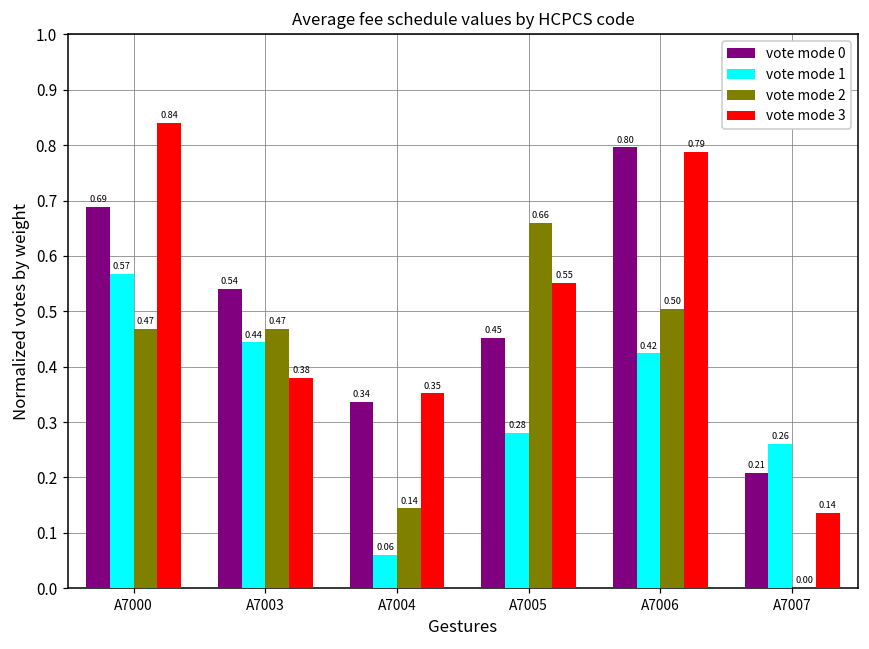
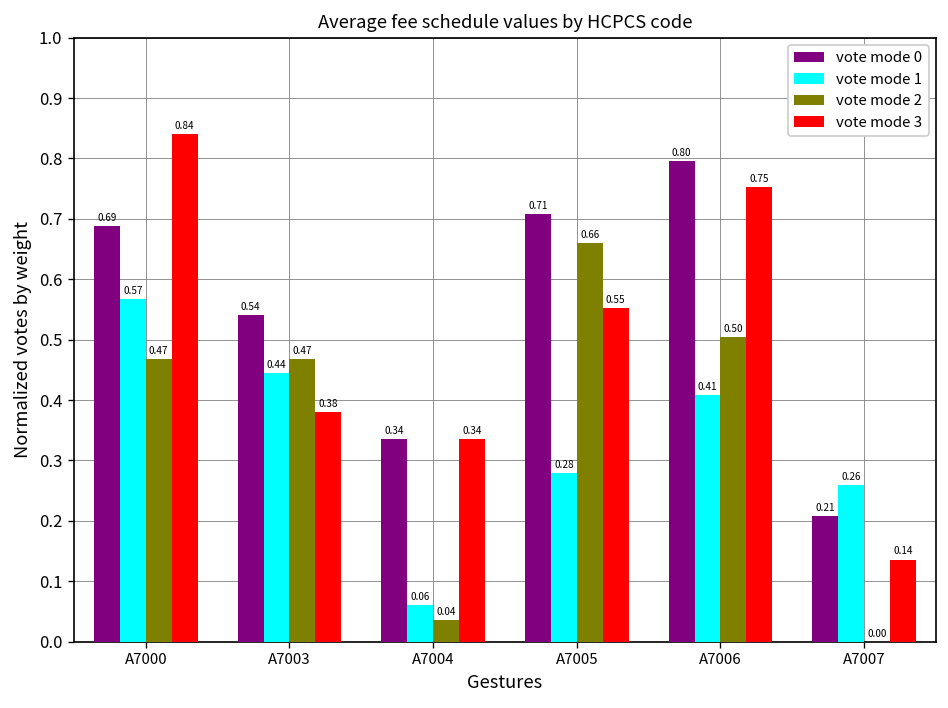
  {
    "vote mode 0": {
      "A7000": 0.69,
      "A7003": 0.54,
      "A7004": 0.34,
-     "A7005": 0.45,
+     "A7005": 0.71,
      "A7006": 0.80,
      "A7007": 0.21
    },
    "vote mode 1": {
      "A7000": 0.57,
      "A7003": 0.44,
      "A7004": 0.06,
      "A7005": 0.28,
-     "A7006": 0.42,
+     "A7006": 0.41,
      "A7007": 0.26
    },
    "vote mode 2": {
      "A7000": 0.47,
      "A7003": 0.47,
-     "A7004": 0.14,
+     "A7004": 0.04,
      "A7005": 0.66,
      "A7006": 0.50,
      "A7007": 0.00
    },
    "vote mode 3": {
      "A7000": 0.84,
      "A7003": 0.38,
-     "A7004": 0.35,
+     "A7004": 0.34,
      "A7005": 0.55,
-     "A7006": 0.79,
+     "A7006": 0.75,
      "A7007": 0.14
    }
  }
